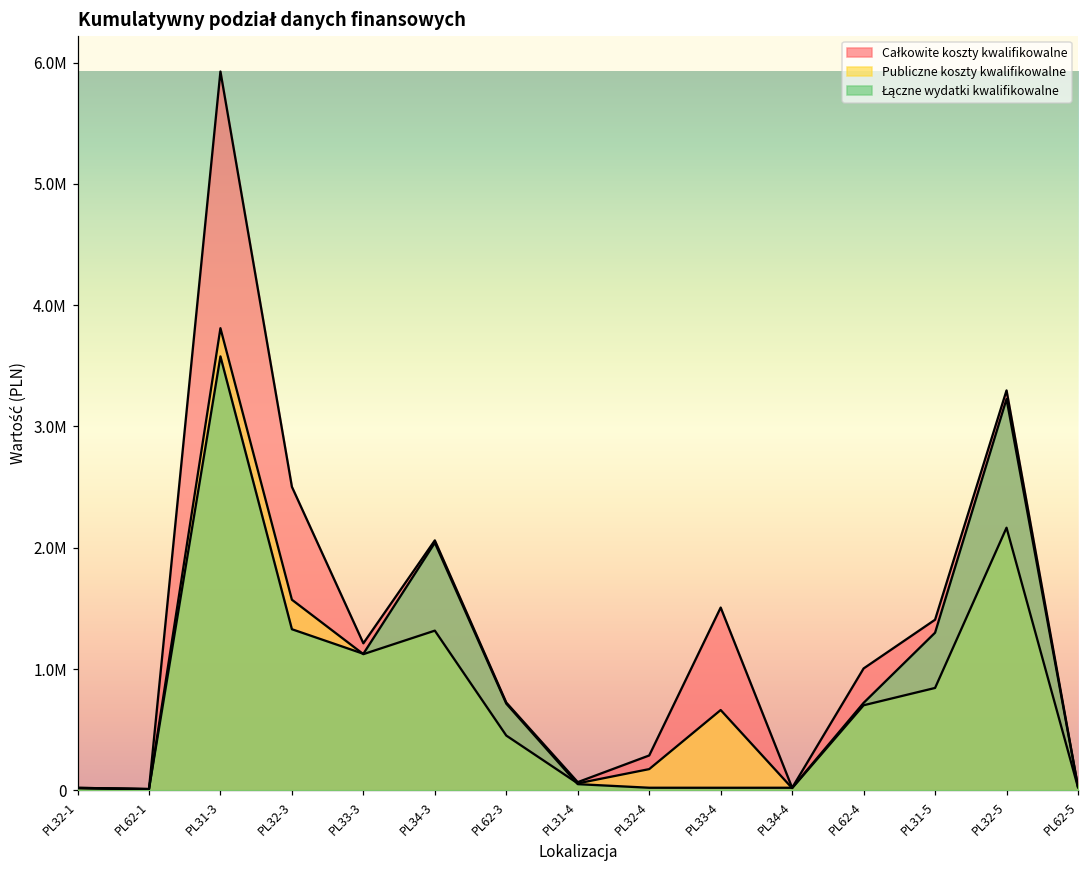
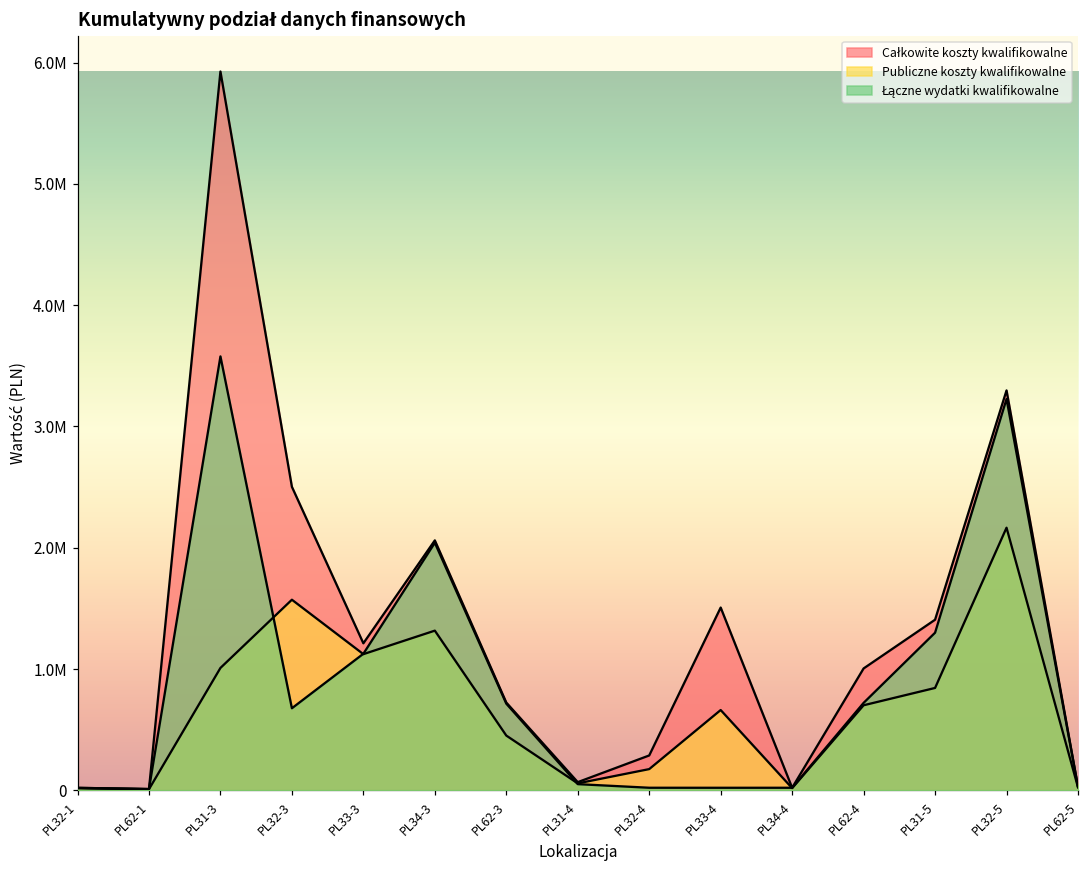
  {
    "Całkowite koszty kwalifikowalne": {
      "PL31-3": 5930000,
      "PL32-3": 2500000,
      "PL33-3": 1210000,
      "PL32-4": 290000,
      "PL33-4": 1510000,
      "PL62-4": 1000000,
      "PL31-5": 1410000,
      "PL32-5": 3300000
    },
    "Publiczne koszty kwalifikowalne": {
-     "PL31-3": 3810000,
+     "PL31-3": 1010000,
      "PL32-3": 1570000,
      "PL34-3": 1320000,
      "PL62-3": 450000,
      "PL32-4": 170000,
      "PL33-4": 660000,
      "PL31-5": 840000,
      "PL32-5": 2170000
    },
    "Łączne wydatki kwalifikowalne": {
      "PL31-3": 3580000,
-     "PL32-3": 1330000,
+     "PL32-3": 680000,
      "PL32-4": 20000,
      "PL33-4": 20000,
      "PL31-5": 1300000,
      "PL32-5": 3230000
    }
  }
